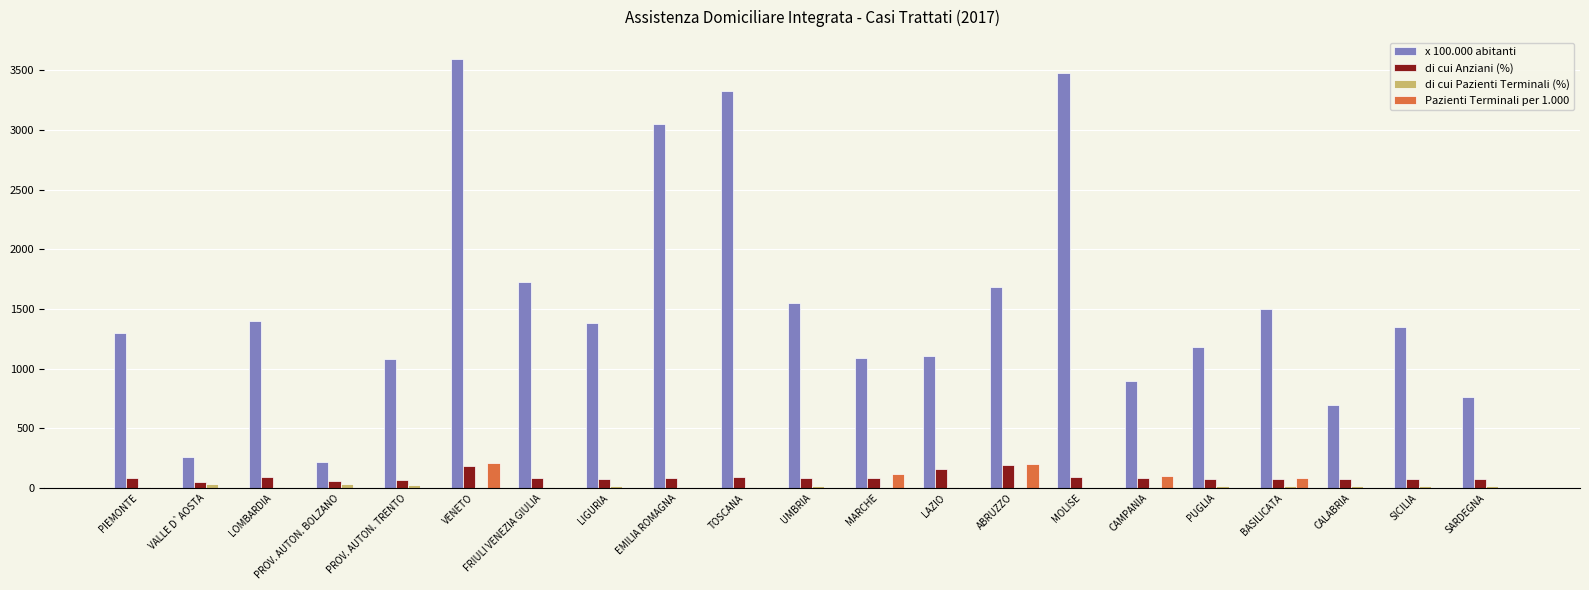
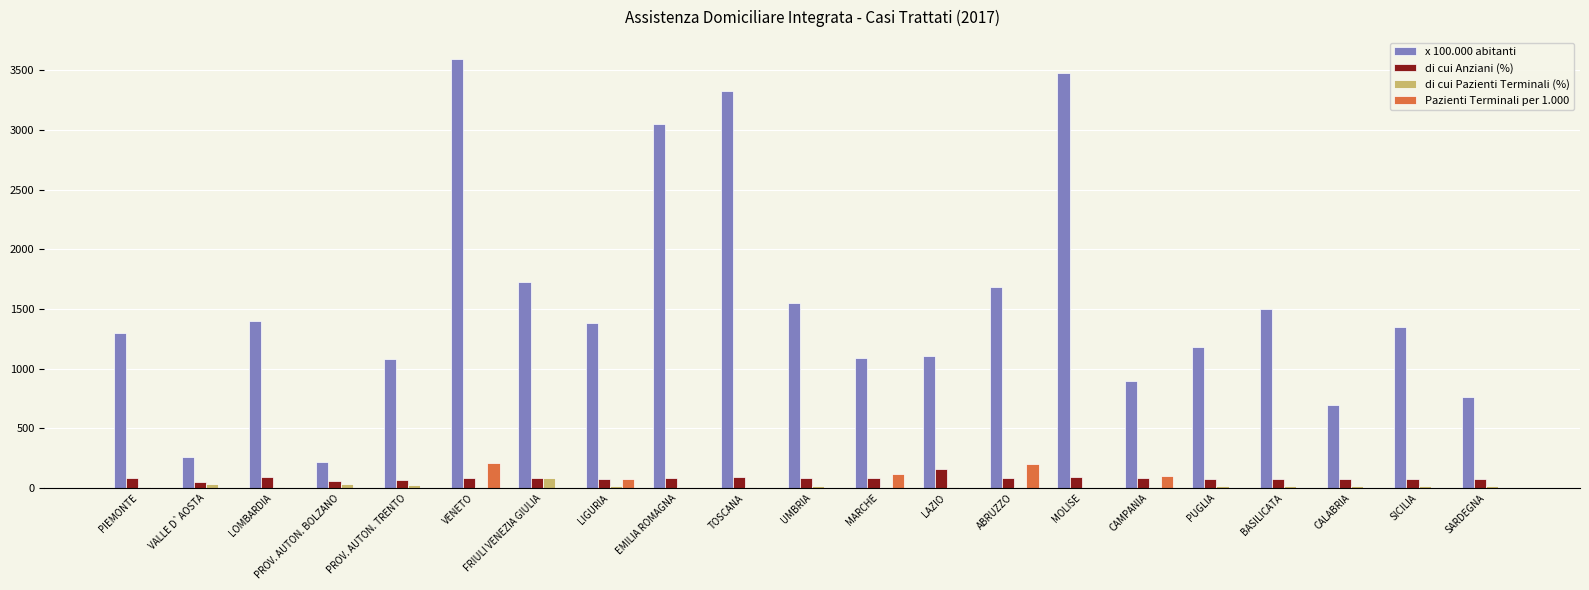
  {
    "x 100.000 abitanti": {
      "PIEMONTE": 1300,
      "VALLE D`AOSTA": 260,
      "LOMBARDIA": 1400,
      "PROV. AUTON. BOLZANO": 220,
      "PROV. AUTON. TRENTO": 1080,
      "VENETO": 3600,
      "FRIULI VENEZIA GIULIA": 1730,
      "LIGURIA": 1380,
      "EMILIA ROMAGNA": 3050,
      "TOSCANA": 3330,
      "UMBRIA": 1550,
      "MARCHE": 1090,
      "LAZIO": 1110,
      "ABRUZZO": 1680,
      "MOLISE": 3480,
      "CAMPANIA": 900,
      "PUGLIA": 1180,
      "BASILICATA": 1500,
      "CALABRIA": 700,
      "SICILIA": 1350,
      "SARDEGNA": 760
    },
    "di cui Anziani (%)": {
      "PIEMONTE": 80,
      "VALLE D`AOSTA": 50,
      "LOMBARDIA": 90,
      "PROV. AUTON. BOLZANO": 60,
      "PROV. AUTON. TRENTO": 70,
-     "VENETO": 180,
+     "VENETO": 80,
      "FRIULI VENEZIA GIULIA": 80,
      "LIGURIA": 70,
      "EMILIA ROMAGNA": 80,
      "TOSCANA": 90,
      "UMBRIA": 80,
      "MARCHE": 80,
      "LAZIO": 160,
-     "ABRUZZO": 190,
+     "ABRUZZO": 80,
      "MOLISE": 90,
      "CAMPANIA": 80,
      "PUGLIA": 70,
      "BASILICATA": 80,
      "CALABRIA": 80,
      "SICILIA": 80,
      "SARDEGNA": 70
    },
    "di cui Pazienti Terminali (%)": {
      "VALLE D`AOSTA": 30,
      "PROV. AUTON. BOLZANO": 30,
      "PROV. AUTON. TRENTO": 20,
-     "FRIULI VENEZIA GIULIA": 10
+     "FRIULI VENEZIA GIULIA": 90
    },
    "Pazienti Terminali per 1.000": {
      "VENETO": 210,
-     "LIGURIA": 0,
+     "LIGURIA": 70,
      "MARCHE": 120,
      "ABRUZZO": 200,
      "CAMPANIA": 100,
-     "BASILICATA": 80
+     "BASILICATA": 0
    }
  }
